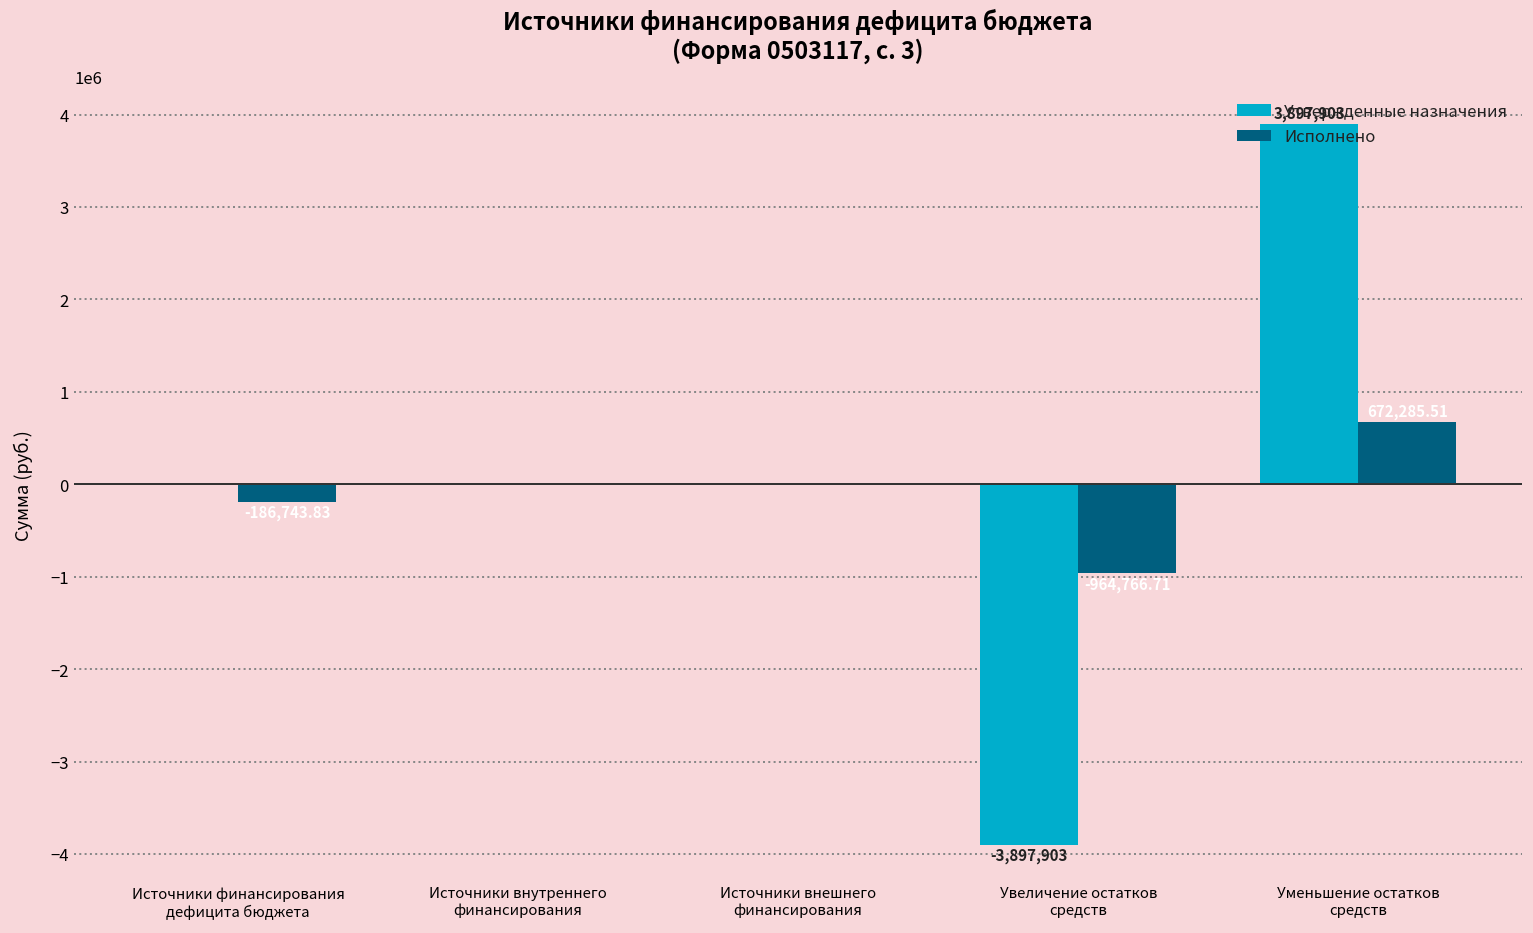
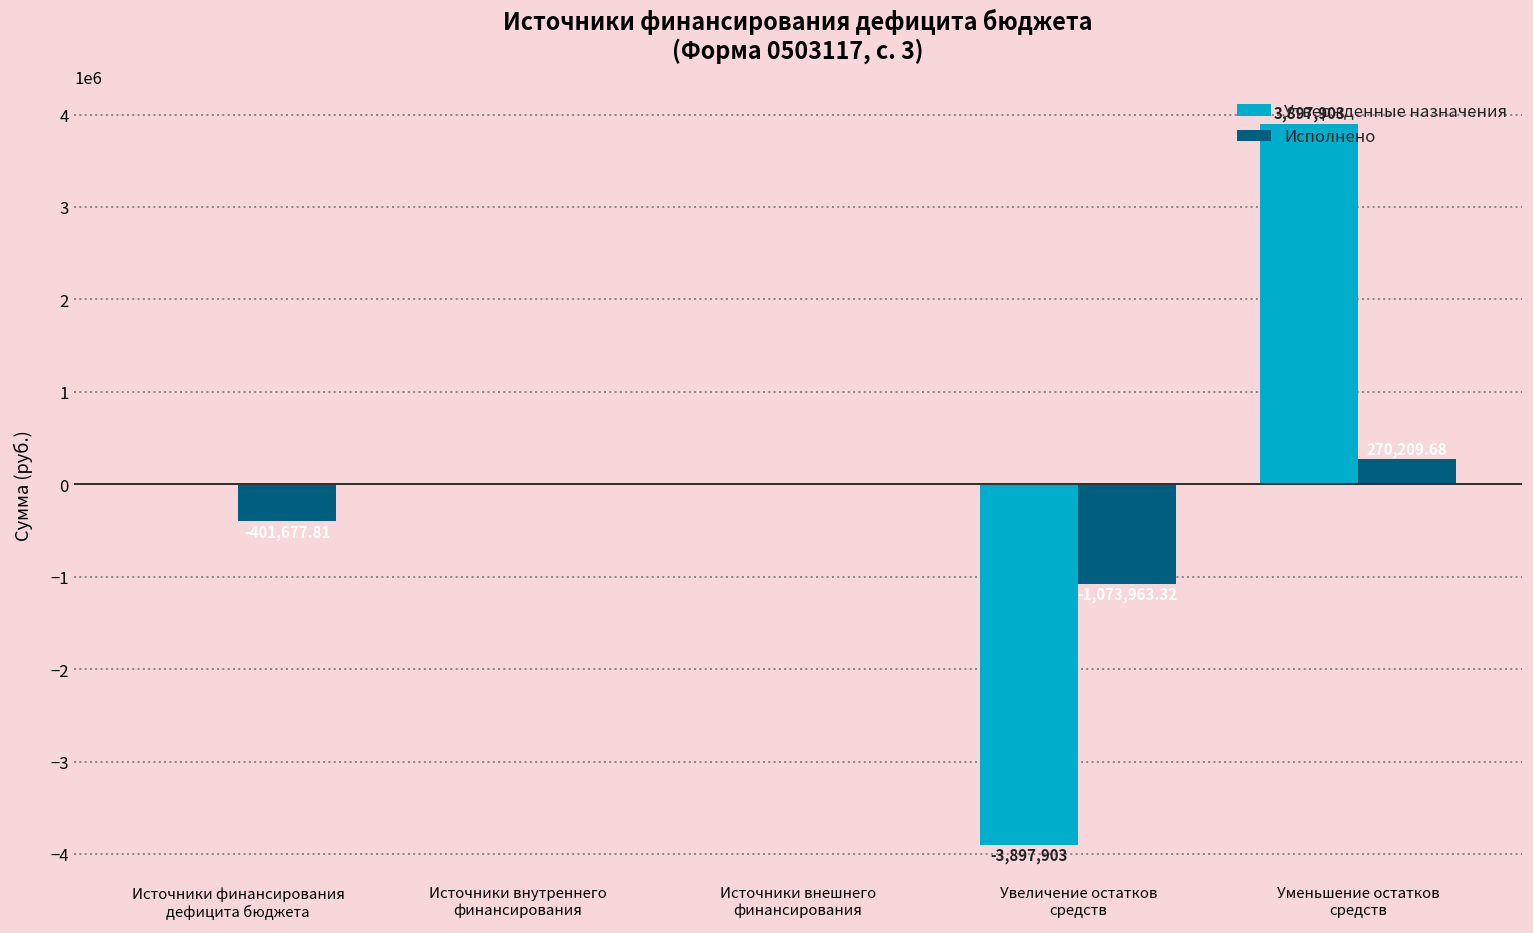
  {
    "Утвержденные назначения": {
      "Увеличение остатков средств": "-3,897,903",
      "Уменьшение остатков средств": "3,897,903"
    },
    "Исполнено": {
-     "Источники финансирования дефицита бюджета": "-200000",
+     "Источники финансирования дефицита бюджета": "-400000",
      "Источники внутреннего финансирования": "0",
      "Источники внешнего финансирования": "0",
-     "Увеличение остатков средств": "-1000000",
-     "Уменьшение остатков средств": "700000"
+     "Увеличение остатков средств": "-1100000",
+     "Уменьшение остатков средств": "300000"
    }
  }
